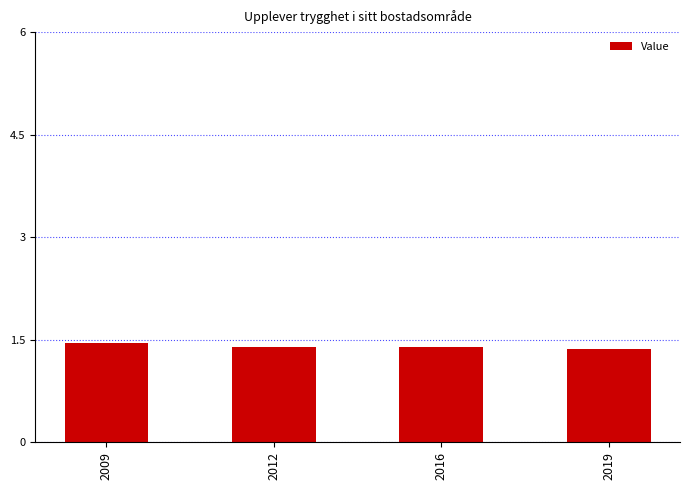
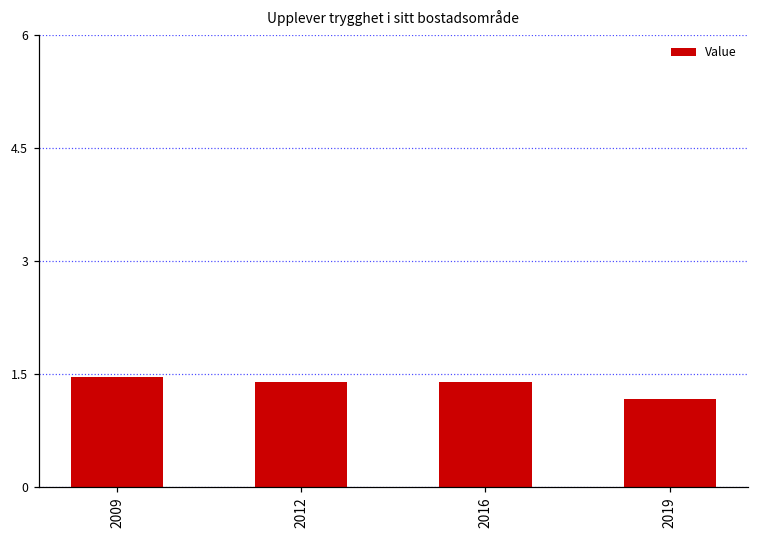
  {
    "2009": 1.5,
    "2012": 1.4,
    "2016": 1.4,
-   "2019": 1.4
+   "2019": 1.2
  }
